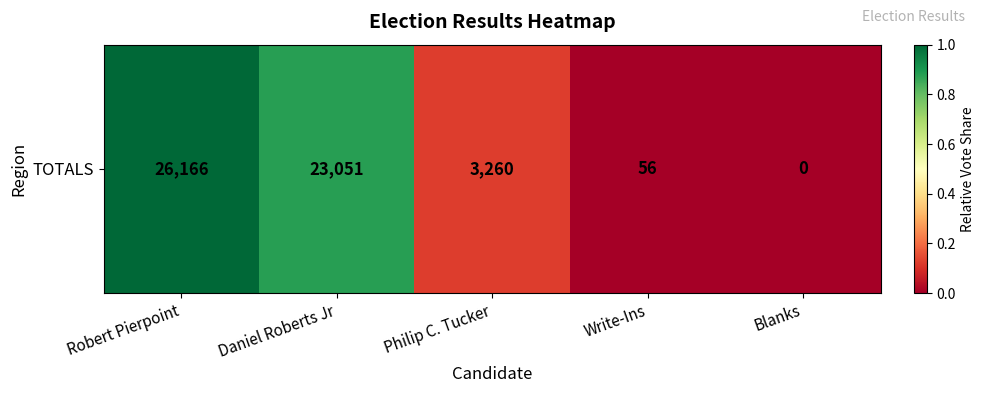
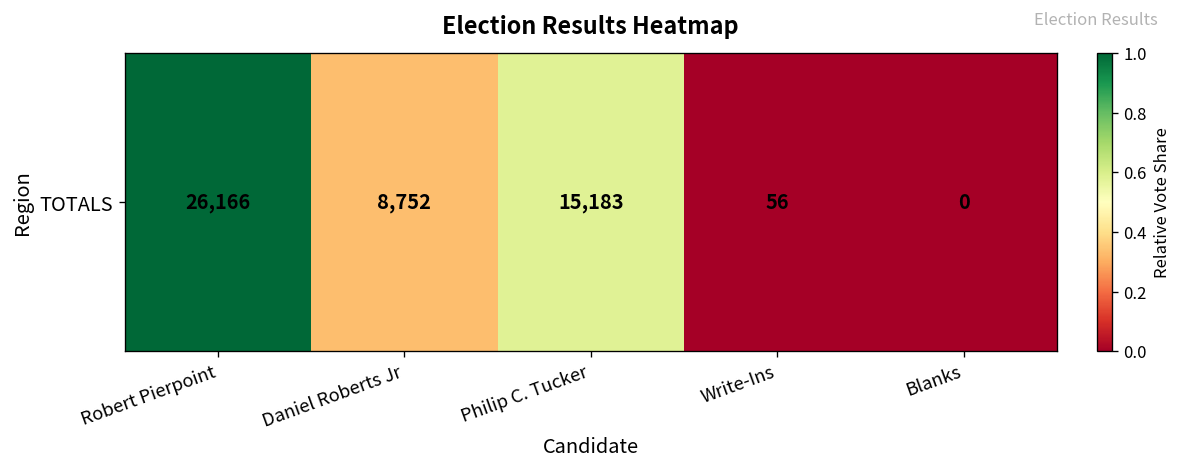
  {
    "TOTALS": {
      "Robert Pierpoint": "26,166",
-     "Daniel Roberts Jr": "23,051",
-     "Philip C. Tucker": "3,260",
+     "Daniel Roberts Jr": "8,752",
+     "Philip C. Tucker": "15,183",
      "Write-Ins": "56",
      "Blanks": "0"
    }
  }
